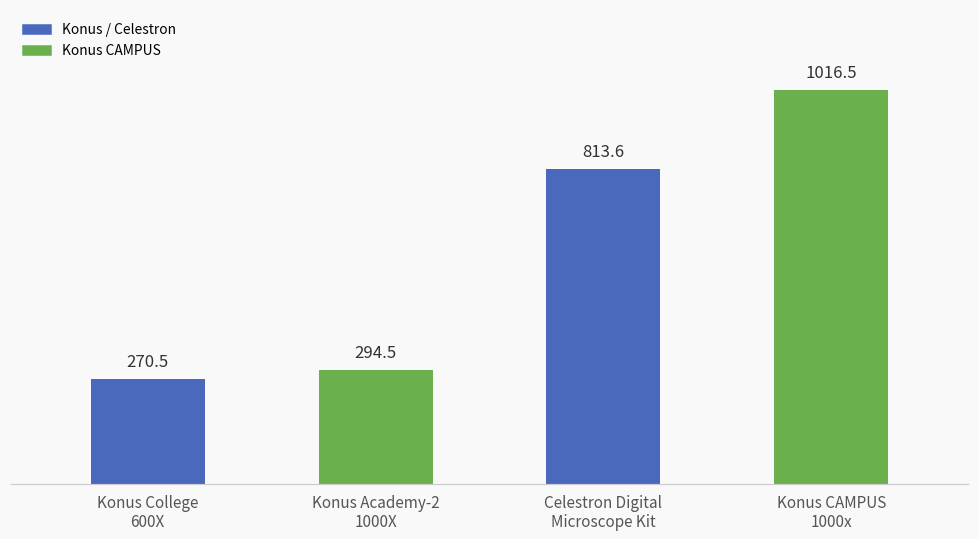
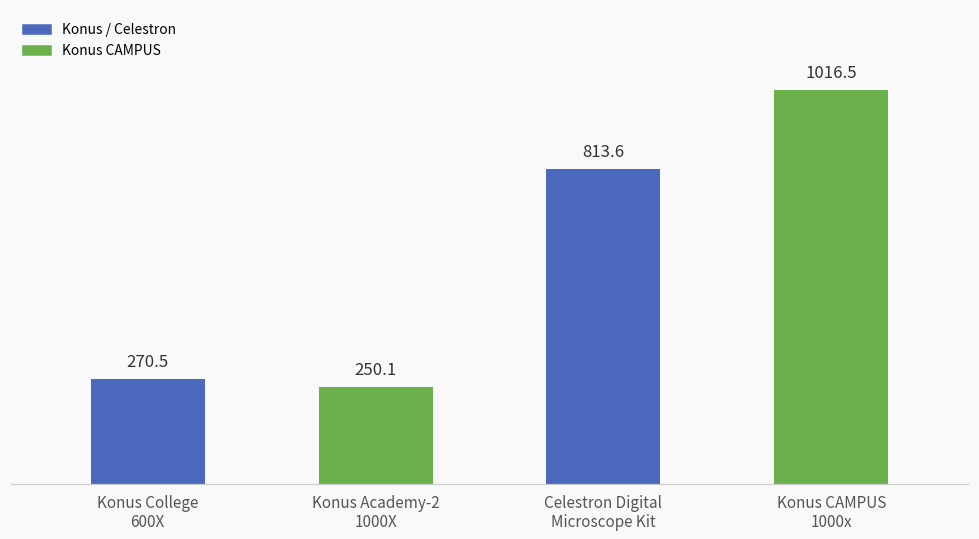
  {
    "Konus College 600X": 270.5,
-   "Konus Academy-2 1000X": 294.5,
+   "Konus Academy-2 1000X": 250.1,
    "Celestron Digital Microscope Kit": 813.6,
    "Konus CAMPUS 1000x": 1016.5
  }
